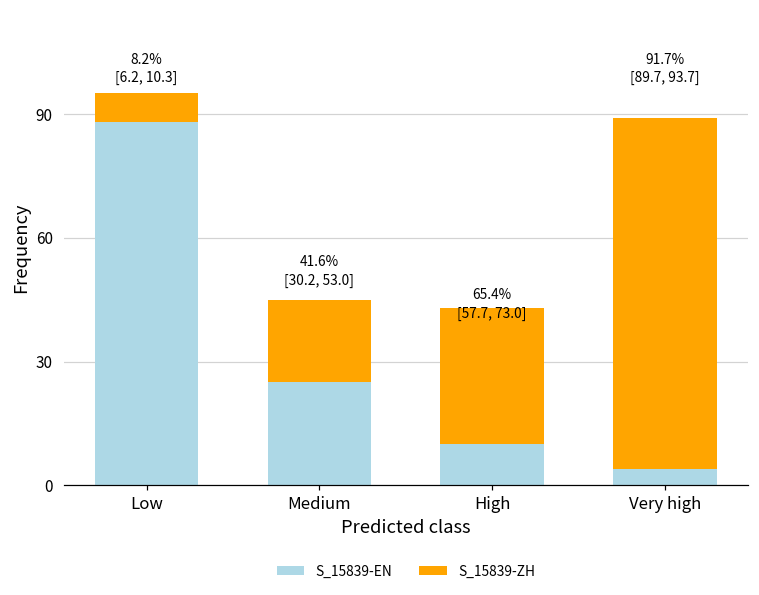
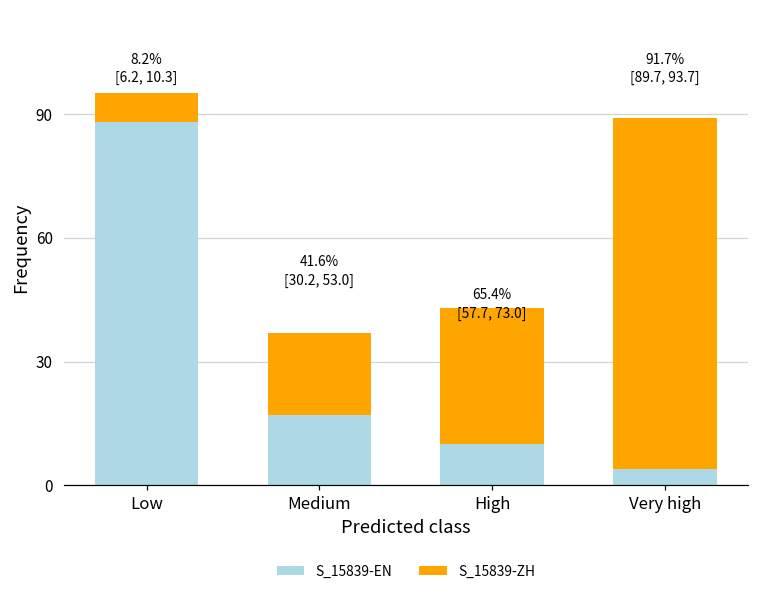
  {
    "S_15839-EN": {
      "Low": 88,
-     "Medium": 25,
+     "Medium": 17,
      "High": 10,
      "Very high": 4
    },
    "S_15839-ZH": {
      "Medium": 20,
      "Very high": 85
    }
  }
